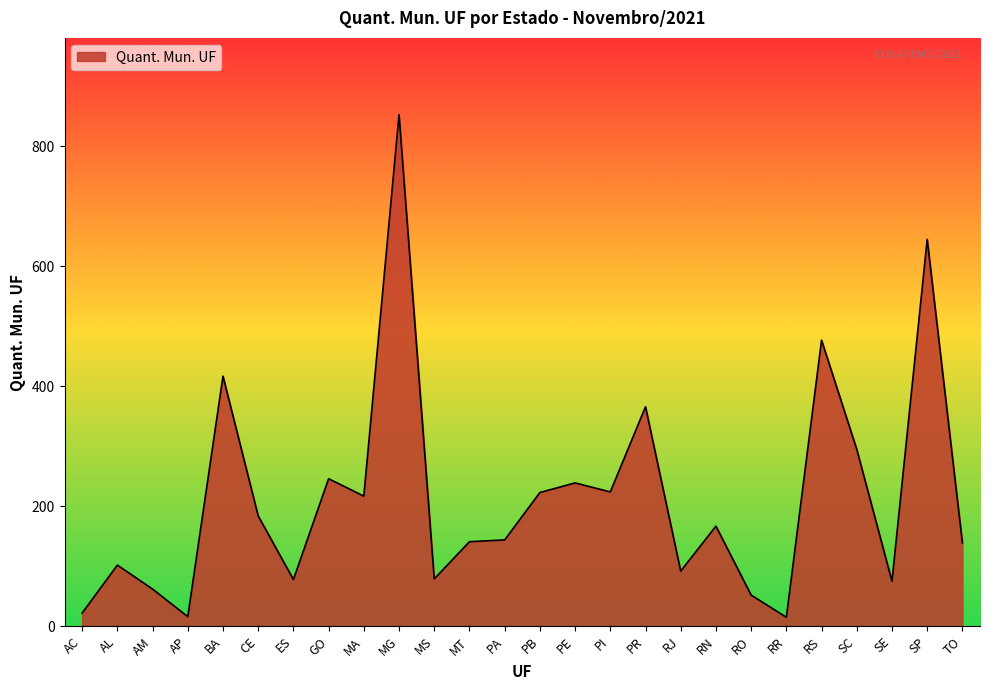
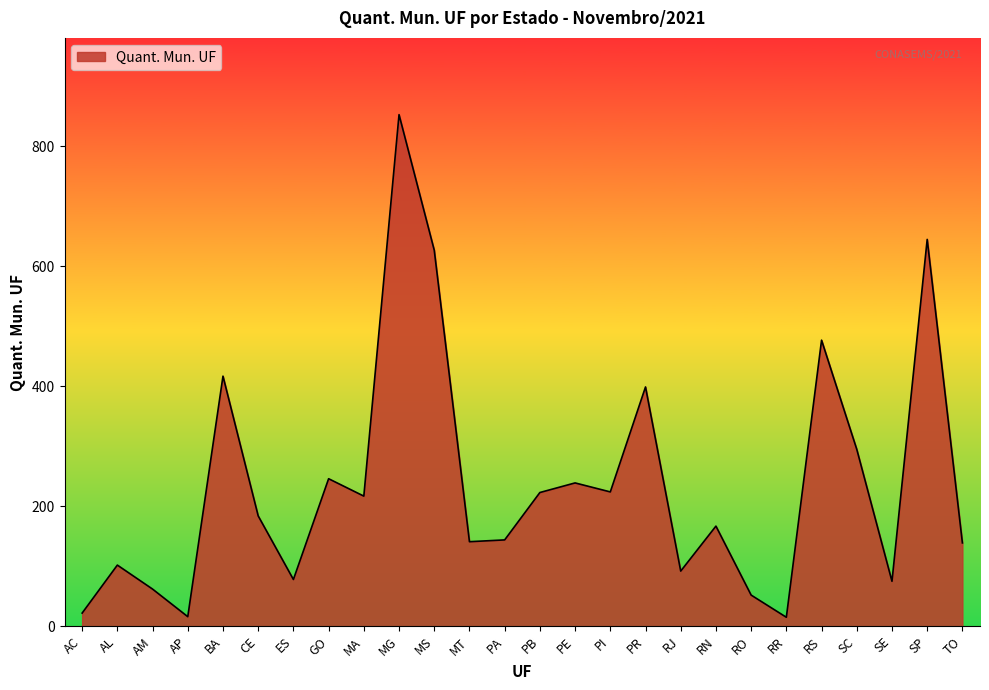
  {
    "AC": 20,
    "AL": 100,
    "AM": 60,
    "AP": 20,
    "BA": 420,
    "CE": 180,
    "ES": 80,
    "GO": 250,
    "MA": 220,
    "MG": 850,
-   "MS": 80,
+   "MS": 630,
    "MT": 140,
    "PA": 140,
    "PB": 220,
    "PE": 240,
    "PI": 220,
-   "PR": 370,
+   "PR": 400,
    "RJ": 90,
    "RN": 170,
    "RO": 50,
    "RR": 20,
    "RS": 480,
    "SC": 300,
    "SE": 80,
    "SP": 650,
    "TO": 140
  }
